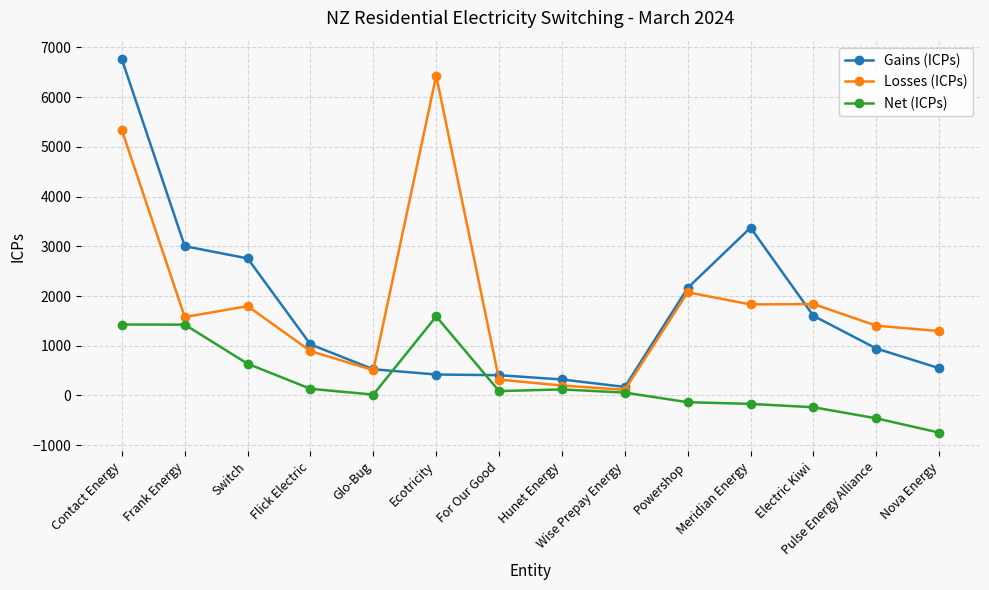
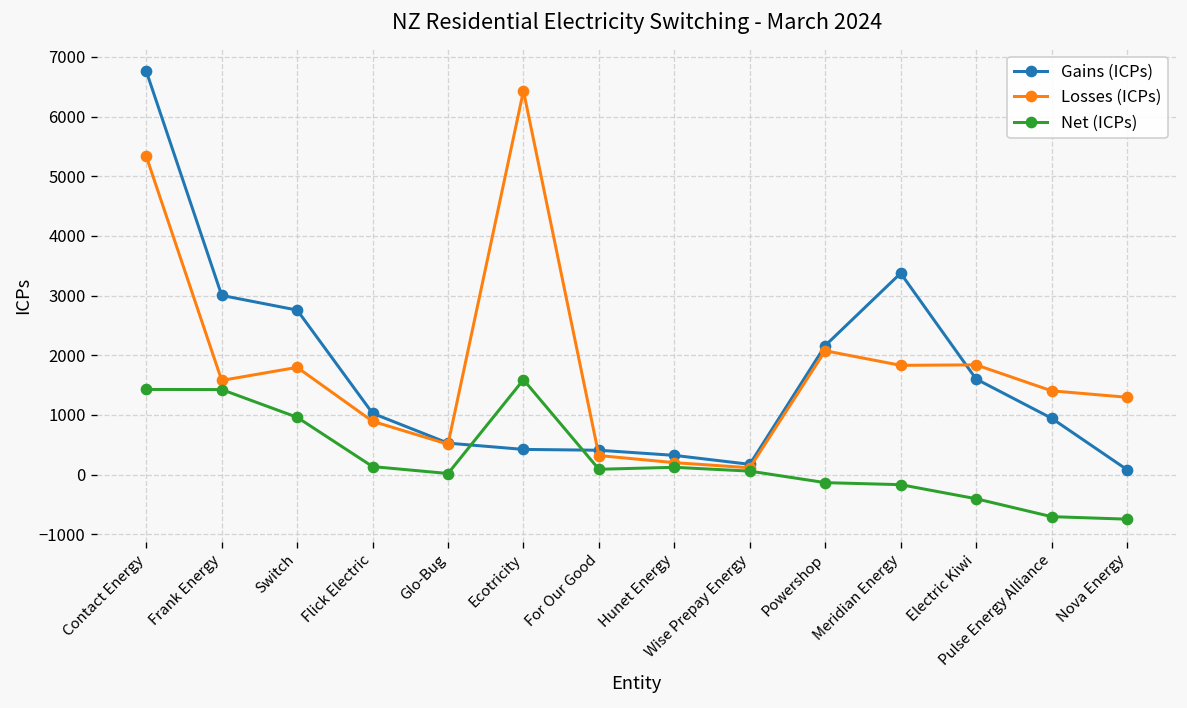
  {
    "Gains (ICPs)": {
      "Contact Energy": 6800,
      "Frank Energy": 3000,
      "Switch": 2800,
      "Flick Electric": 1000,
      "Ecotricity": 400,
      "For Our Good": 400,
      "Hunet Energy": 300,
      "Wise Prepay Energy": 200,
      "Powershop": 2200,
      "Meridian Energy": 3400,
      "Electric Kiwi": 1600,
      "Pulse Energy Alliance": 900,
-     "Nova Energy": 500
+     "Nova Energy": 100
    },
    "Losses (ICPs)": {
      "Contact Energy": 5300,
      "Frank Energy": 1600,
      "Switch": 1800,
      "Flick Electric": 900,
      "Ecotricity": 6400,
      "For Our Good": 300,
      "Hunet Energy": 200,
      "Wise Prepay Energy": 100,
      "Powershop": 2100,
      "Meridian Energy": 1800,
      "Electric Kiwi": 1800,
      "Pulse Energy Alliance": 1400,
      "Nova Energy": 1300
    },
    "Net (ICPs)": {
      "Contact Energy": 1400,
      "Frank Energy": 1400,
-     "Switch": 600,
+     "Switch": 1000,
      "Flick Electric": 100,
      "Glo-Bug": 0,
      "Ecotricity": 1600,
      "For Our Good": 100,
      "Hunet Energy": 100,
      "Wise Prepay Energy": 100,
      "Powershop": -100,
      "Meridian Energy": -200,
-     "Electric Kiwi": -200,
-     "Pulse Energy Alliance": -500,
+     "Electric Kiwi": -400,
+     "Pulse Energy Alliance": -700,
      "Nova Energy": -700
    }
  }
